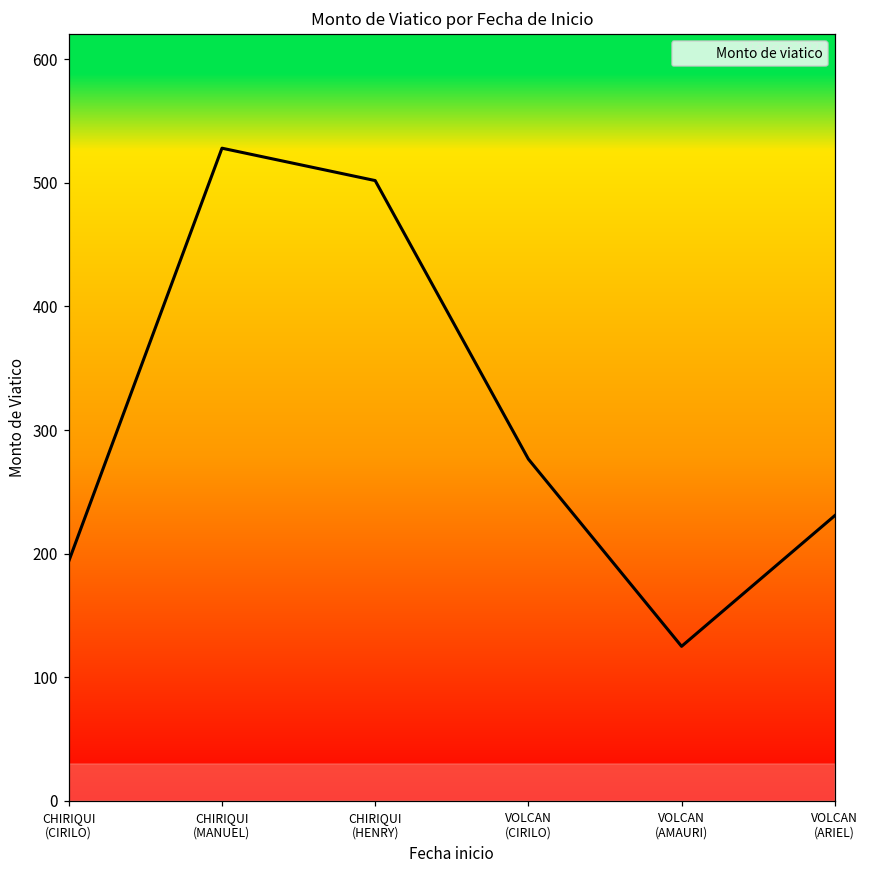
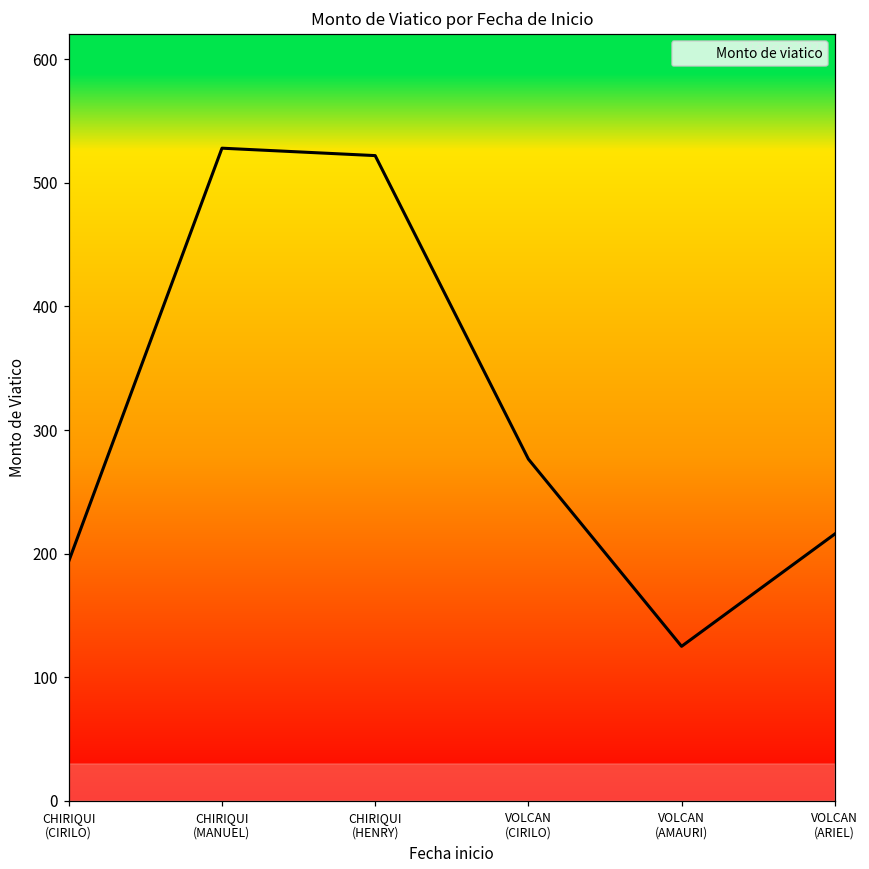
  {
    "CHIRIQUI (CIRILO)": 194,
    "CHIRIQUI (MANUEL)": 528,
-   "CHIRIQUI (HENRY)": 502,
+   "CHIRIQUI (HENRY)": 522,
    "VOLCAN (CIRILO)": 277,
    "VOLCAN (AMAURI)": 125,
-   "VOLCAN (ARIEL)": 231
+   "VOLCAN (ARIEL)": 216
  }
